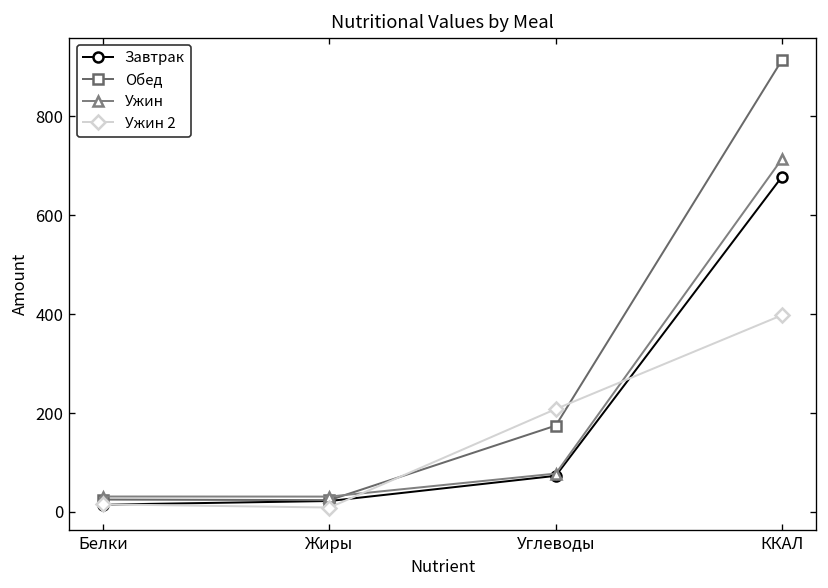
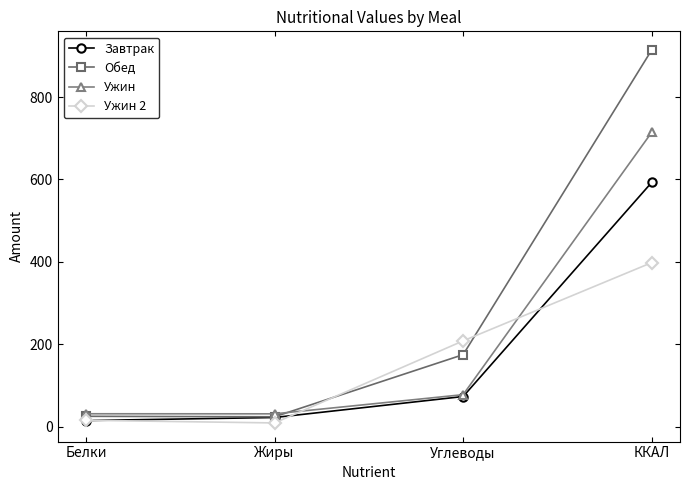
  {
    "Завтрак": {
-     "ККАЛ": 680
+     "ККАЛ": 590
    },
    "Ужин 2": {
      "Жиры": 10,
      "Углеводы": 210,
      "ККАЛ": 400
    }
  }
